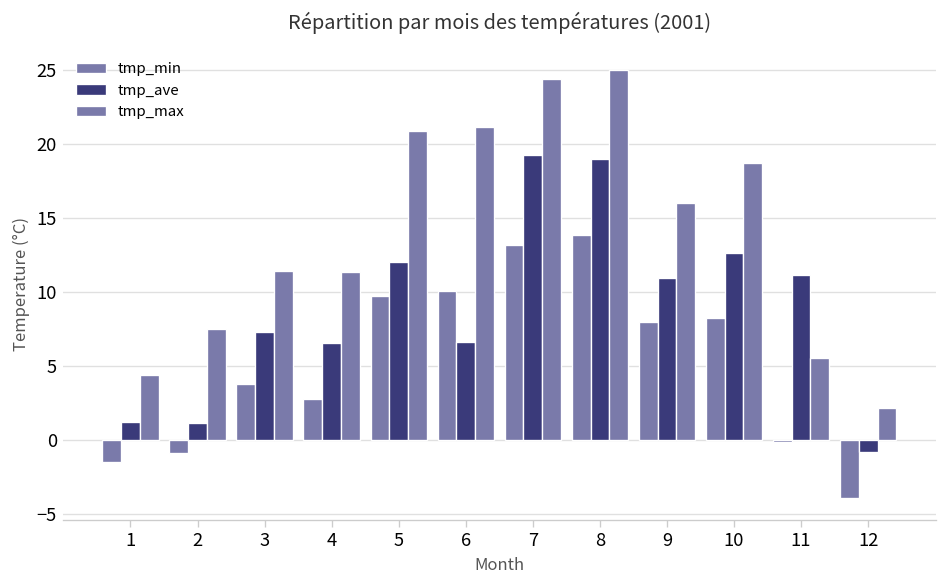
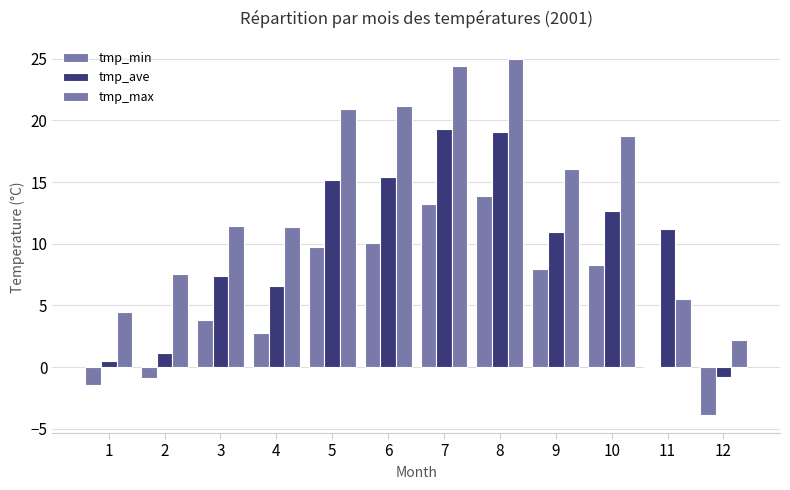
  {
    "tmp_ave": {
-     "1": 1.3,
+     "1": 0.5,
      "2": 1.2,
      "3": 7.3,
      "4": 6.6,
-     "5": 12.0,
-     "6": 6.7,
+     "5": 15.2,
+     "6": 15.4,
      "7": 19.3,
      "8": 19.0,
      "9": 10.9,
      "10": 12.7,
      "11": 11.2,
      "12": -0.8
    }
  }
